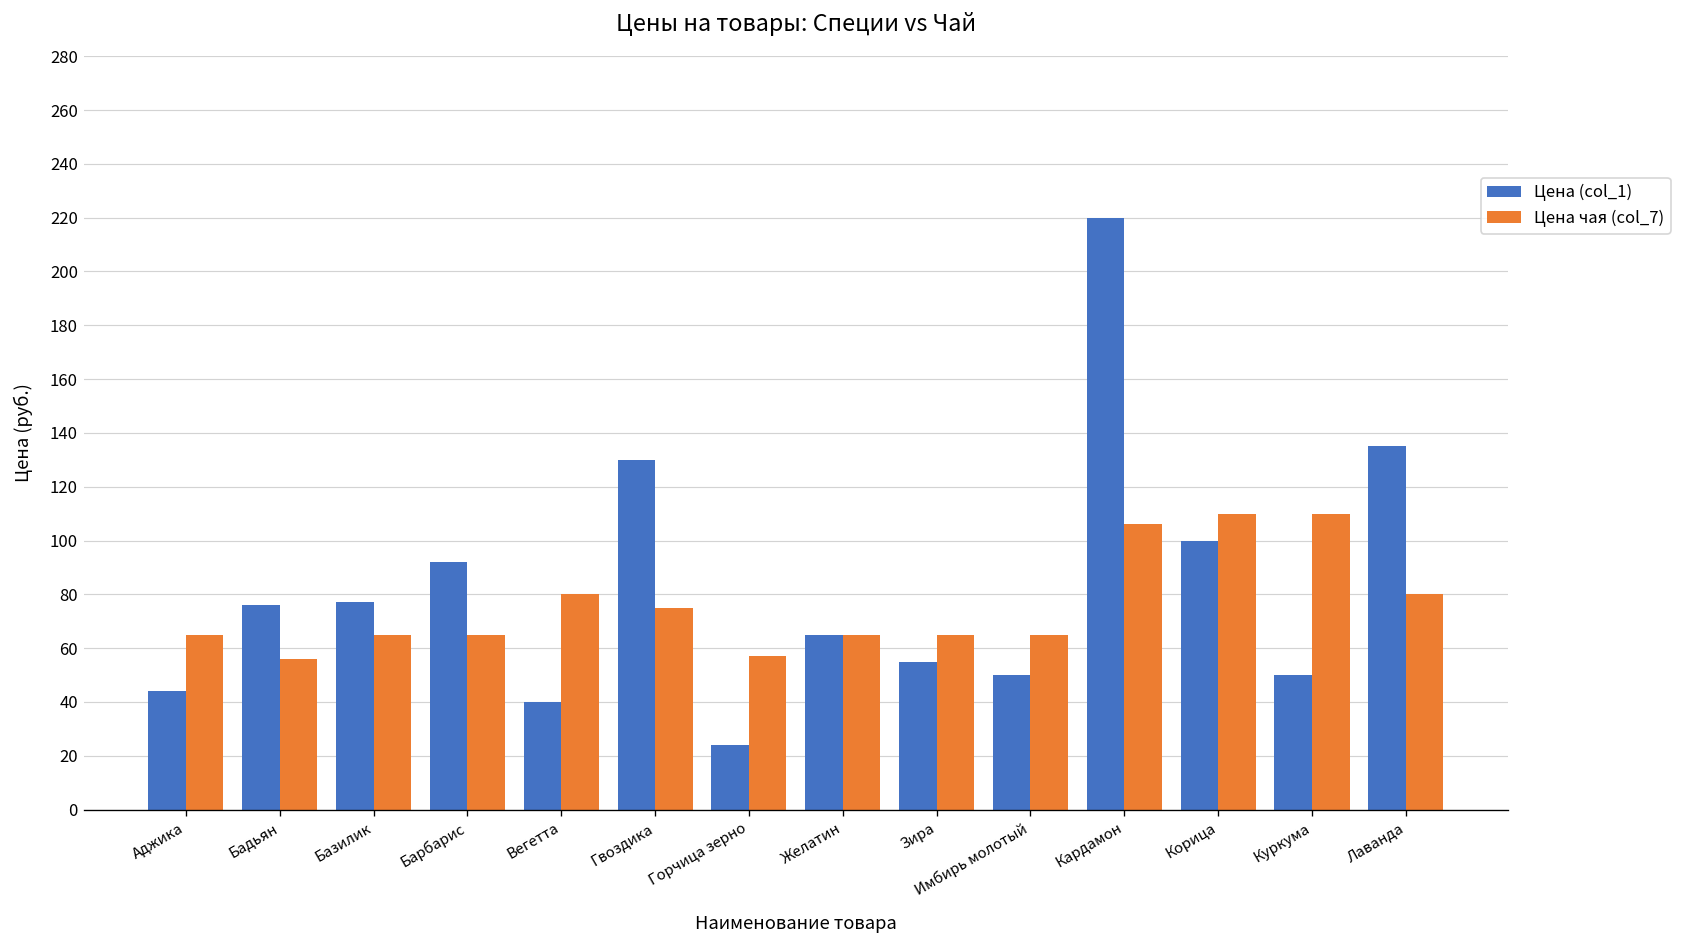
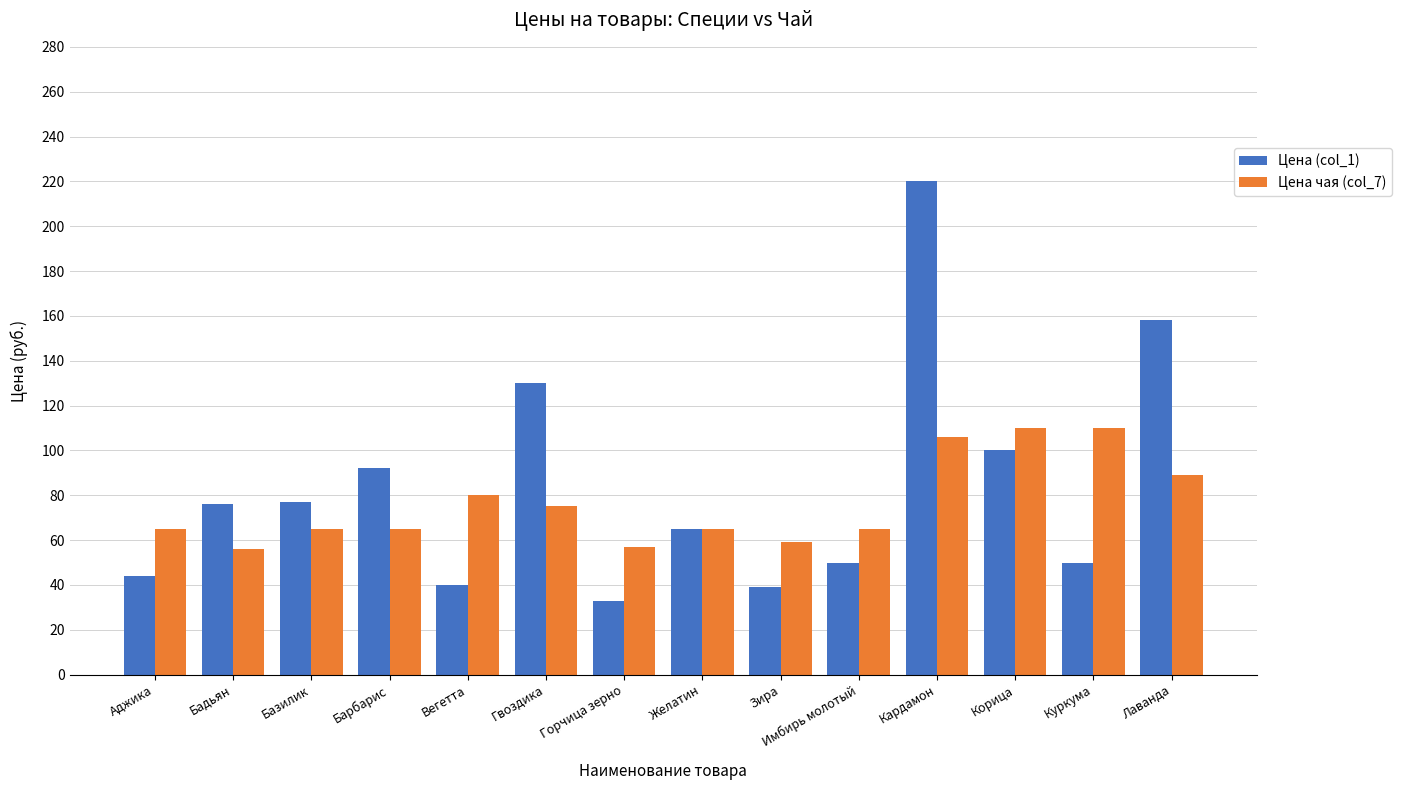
  {
    "Цена (col_1)": {
      "Аджика": 44,
      "Бадьян": 76,
      "Базилик": 77,
      "Барбарис": 92,
      "Вегетта": 40,
      "Гвоздика": 130,
-     "Горчица зерно": 24,
+     "Горчица зерно": 33,
      "Желатин": 65,
-     "Зира": 55,
+     "Зира": 39,
      "Имбирь молотый": 50,
      "Кардамон": 220,
      "Корица": 100,
      "Куркума": 50,
-     "Лаванда": 135
+     "Лаванда": 158
    },
    "Цена чая (col_7)": {
      "Аджика": 65,
      "Бадьян": 56,
      "Базилик": 65,
      "Барбарис": 65,
      "Вегетта": 80,
      "Гвоздика": 75,
      "Горчица зерно": 57,
      "Желатин": 65,
-     "Зира": 65,
+     "Зира": 59,
      "Имбирь молотый": 65,
      "Кардамон": 106,
      "Корица": 110,
      "Куркума": 110,
-     "Лаванда": 80
+     "Лаванда": 89
    }
  }
